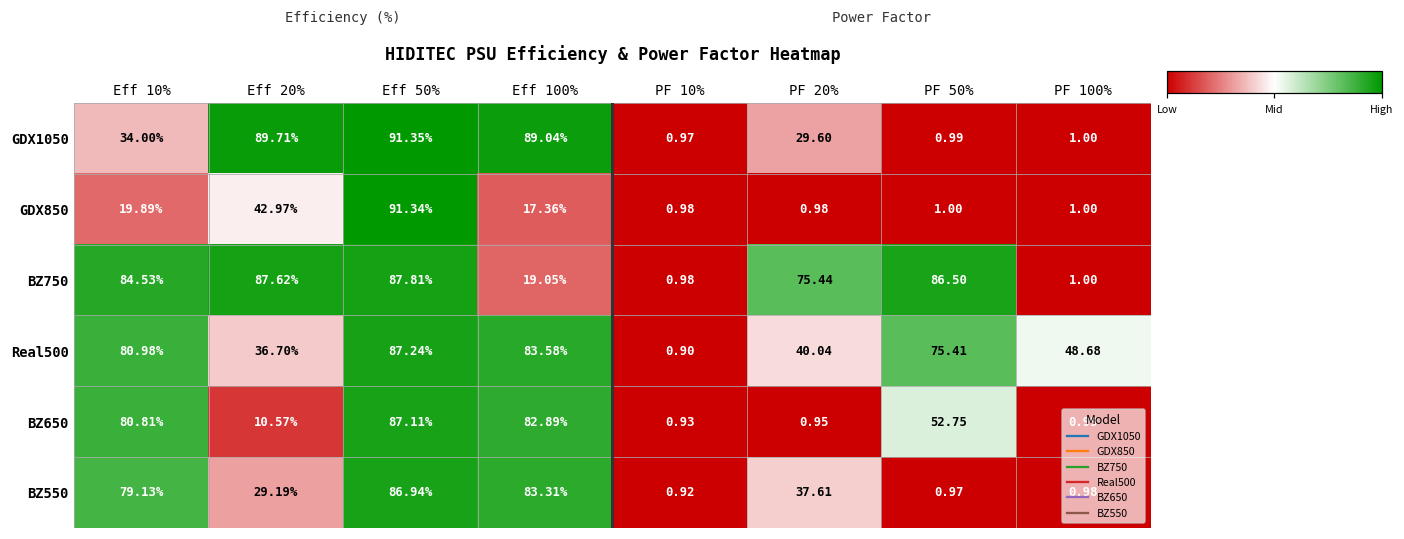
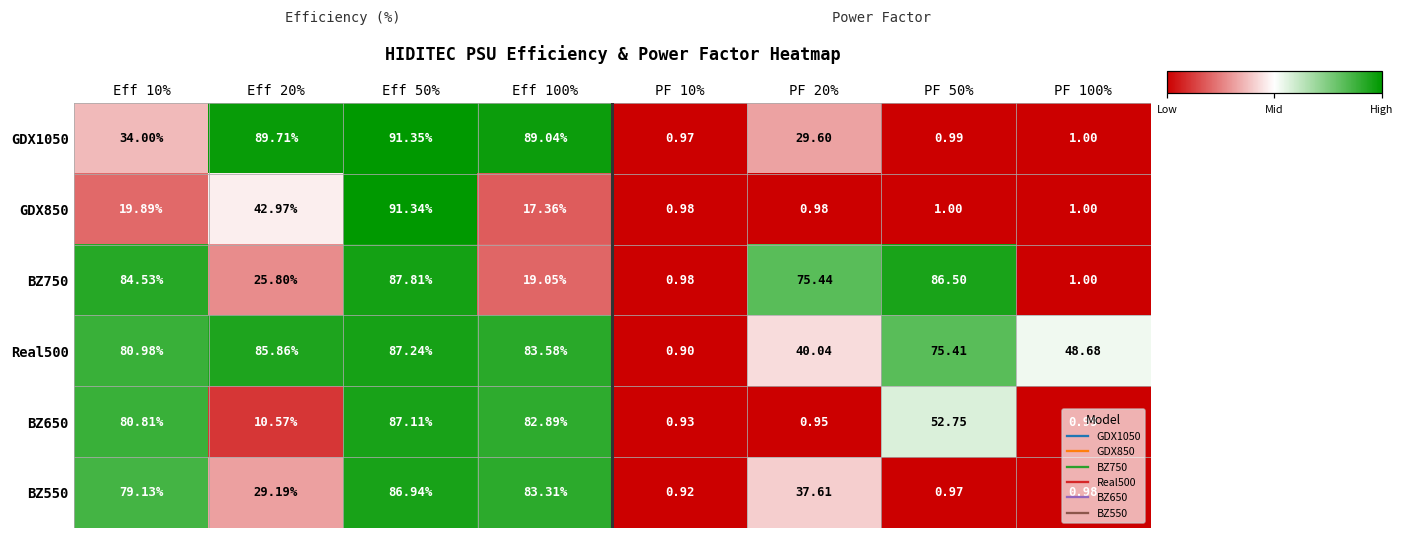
  {
    "GDX1050": {
      "Eff 10%": "34.00%",
      "Eff 20%": "89.71%",
      "Eff 50%": "91.35%",
      "Eff 100%": "89.04%",
      "PF 10%": "0.97",
      "PF 20%": "29.60",
      "PF 50%": "0.99",
      "PF 100%": "1.00"
    },
    "GDX850": {
      "Eff 10%": "19.89%",
      "Eff 20%": "42.97%",
      "Eff 50%": "91.34%",
      "Eff 100%": "17.36%",
      "PF 10%": "0.98",
      "PF 20%": "0.98",
      "PF 50%": "1.00",
      "PF 100%": "1.00"
    },
    "BZ750": {
      "Eff 10%": "84.53%",
-     "Eff 20%": "87.62%",
+     "Eff 20%": "25.80%",
      "Eff 50%": "87.81%",
      "Eff 100%": "19.05%",
      "PF 10%": "0.98",
      "PF 20%": "75.44",
      "PF 50%": "86.50",
      "PF 100%": "1.00"
    },
    "Real500": {
      "Eff 10%": "80.98%",
-     "Eff 20%": "36.70%",
+     "Eff 20%": "85.86%",
      "Eff 50%": "87.24%",
      "Eff 100%": "83.58%",
      "PF 10%": "0.90",
      "PF 20%": "40.04",
      "PF 50%": "75.41",
      "PF 100%": "48.68"
    },
    "BZ650": {
      "Eff 10%": "80.81%",
      "Eff 20%": "10.57%",
      "Eff 50%": "87.11%",
      "Eff 100%": "82.89%",
      "PF 10%": "0.93",
      "PF 20%": "0.95",
      "PF 50%": "52.75"
    },
    "BZ550": {
      "Eff 10%": "79.13%",
      "Eff 20%": "29.19%",
      "Eff 50%": "86.94%",
      "Eff 100%": "83.31%",
      "PF 10%": "0.92",
      "PF 20%": "37.61",
      "PF 50%": "0.97"
    }
  }
